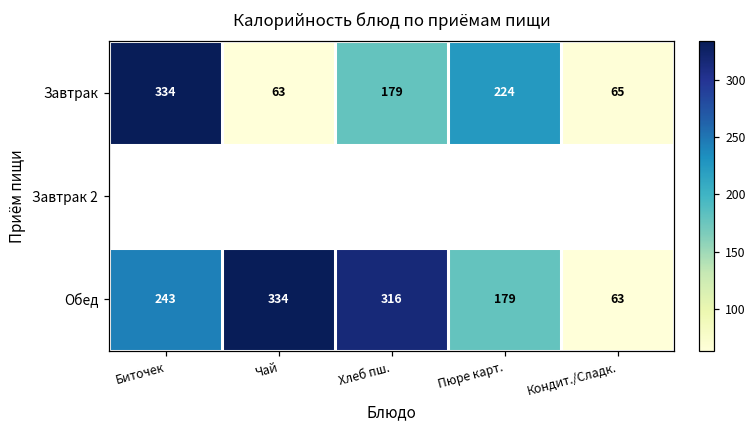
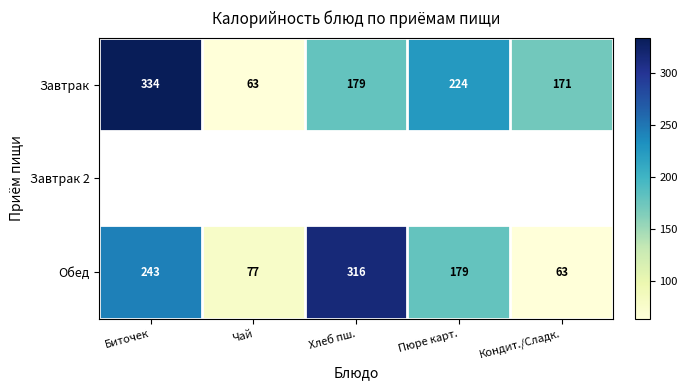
  {
    "Завтрак": {
      "Биточек": 334,
      "Чай": 63,
      "Хлеб пш.": 179,
      "Пюре карт.": 224,
-     "Кондит./Сладк.": 65
+     "Кондит./Сладк.": 171
    },
    "Обед": {
      "Биточек": 243,
-     "Чай": 334,
+     "Чай": 77,
      "Хлеб пш.": 316,
      "Пюре карт.": 179,
      "Кондит./Сладк.": 63
    }
  }
